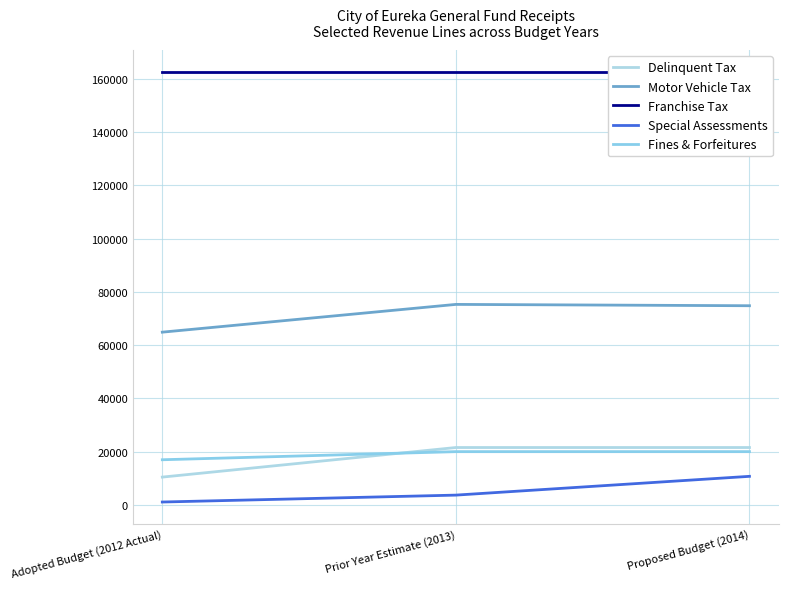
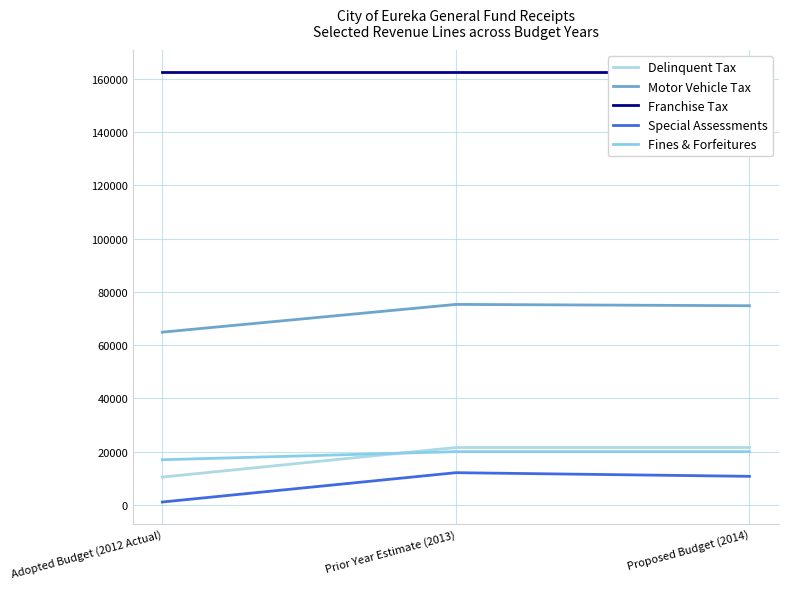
  {
    "Franchise Tax": {
      "Adopted Budget (2012 Actual)": 163000,
      "Prior Year Estimate (2013)": 163000
    },
    "Special Assessments": {
      "Adopted Budget (2012 Actual)": 1000,
-     "Prior Year Estimate (2013)": 4000,
+     "Prior Year Estimate (2013)": 12000,
      "Proposed Budget (2014)": 11000
    }
  }
